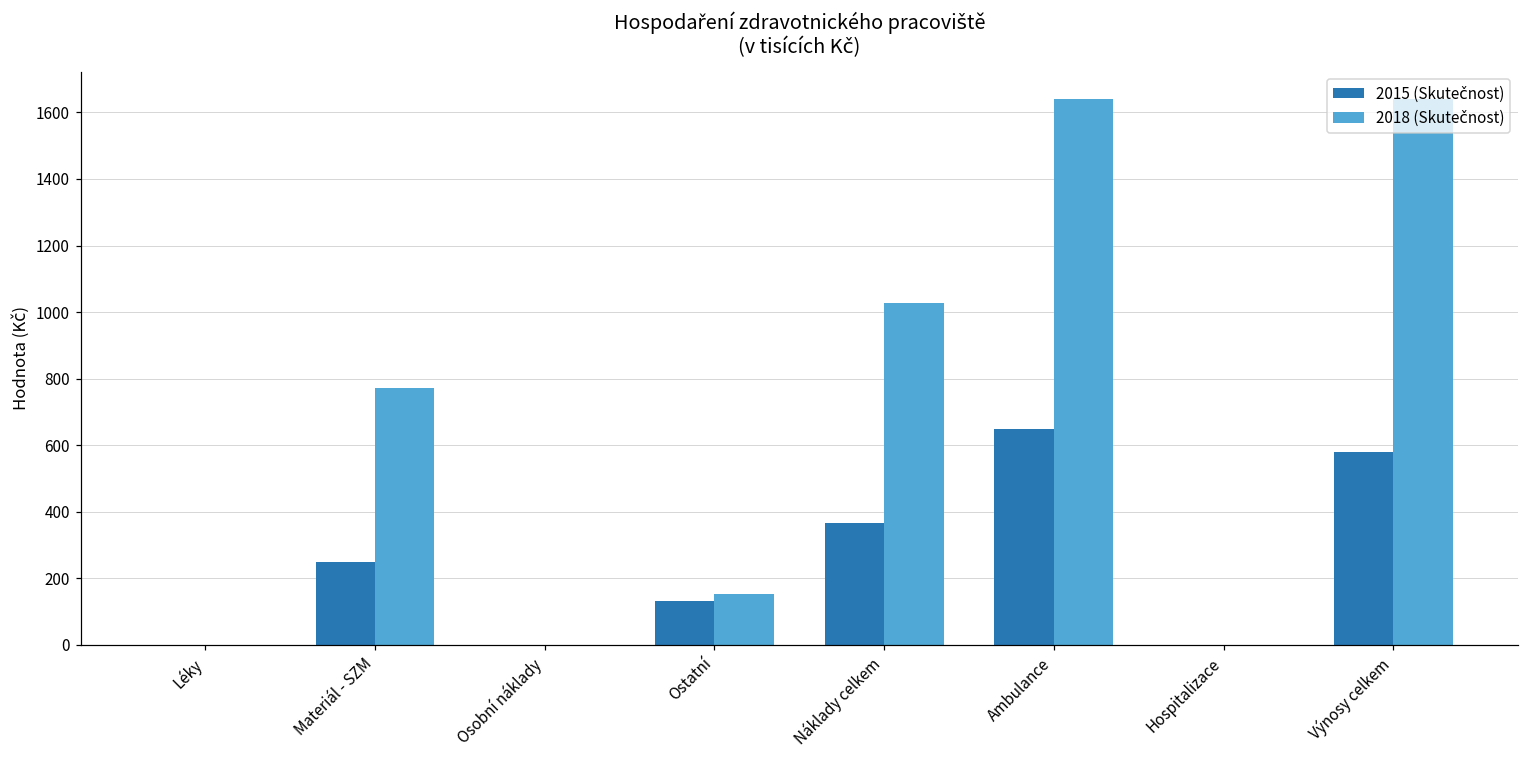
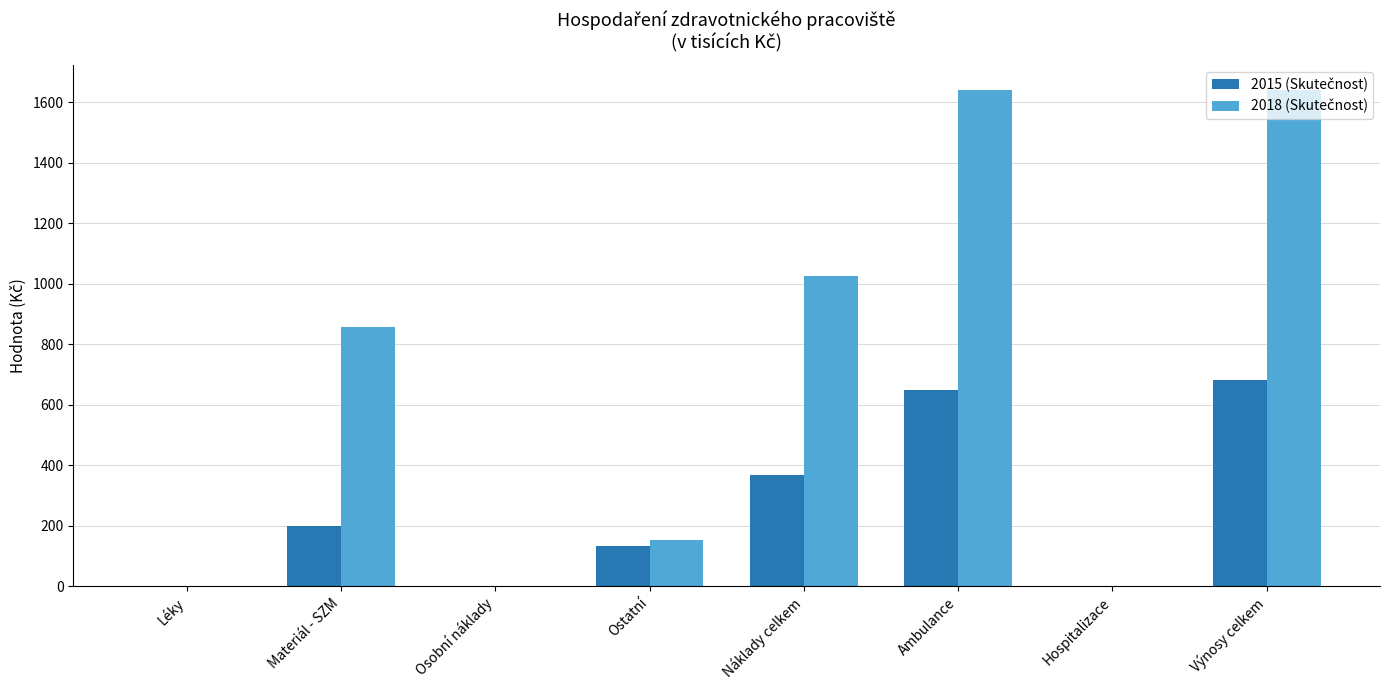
  {
    "2015 (Skutečnost)": {
      "Léky": 0,
-     "Materiál - SZM": 250,
+     "Materiál - SZM": 200,
      "Osobní náklady": 0,
      "Ostatní": 130,
      "Náklady celkem": 370,
      "Ambulance": 650,
      "Hospitalizace": 0,
-     "Výnosy celkem": 580
+     "Výnosy celkem": 680
    },
    "2018 (Skutečnost)": {
      "Léky": 0,
-     "Materiál - SZM": 770,
+     "Materiál - SZM": 860,
      "Osobní náklady": 0,
      "Ostatní": 150,
      "Náklady celkem": 1030,
      "Ambulance": 1640,
      "Hospitalizace": 0
    }
  }
